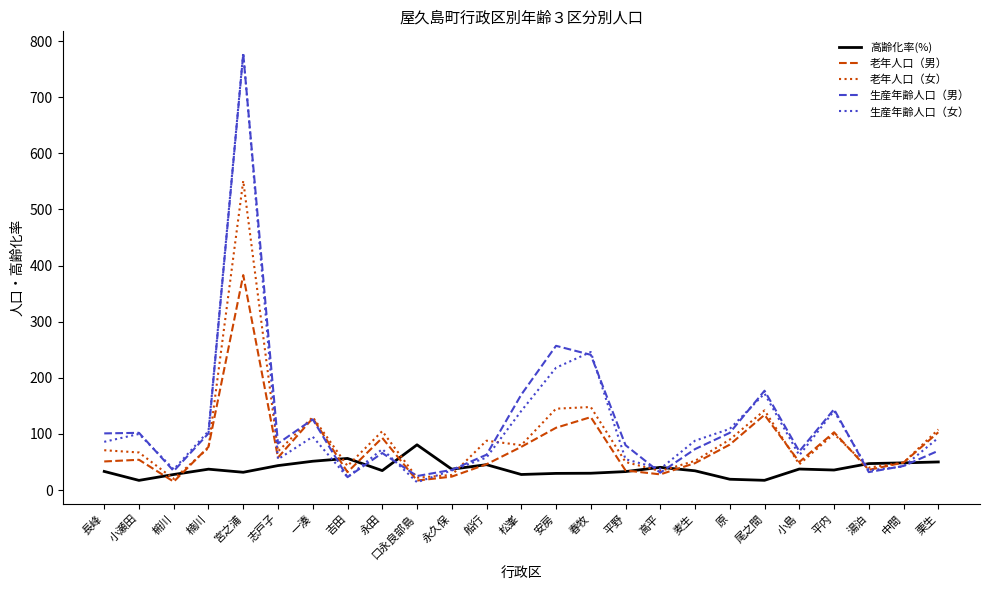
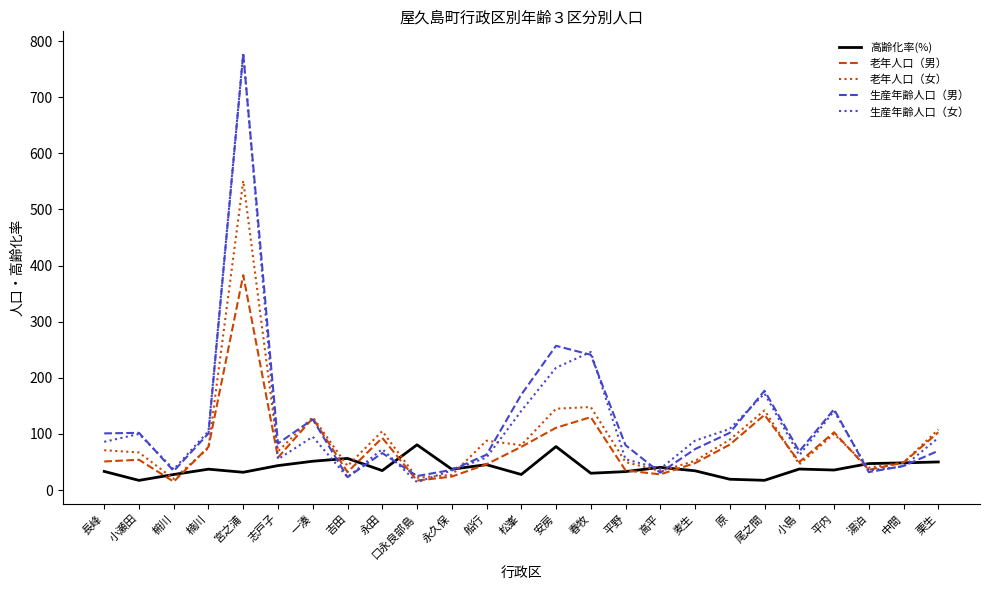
  {
    "高齢化率(%)": {
      "長峰": 30,
      "小瀬田": 20,
      "椨川": 30,
      "楠川": 40,
      "宮之浦": 30,
      "志戸子": 40,
      "一湊": 50,
      "吉田": 60,
      "永田": 30,
      "口永良部島": 80,
      "松峯": 30,
-     "安房": 30,
+     "安房": 80,
      "春牧": 30,
      "麦生": 30,
      "原": 20,
      "尾之間": 20,
      "小島": 40,
      "平内": 40,
      "湯泊": 50,
      "栗生": 50
    }
  }
